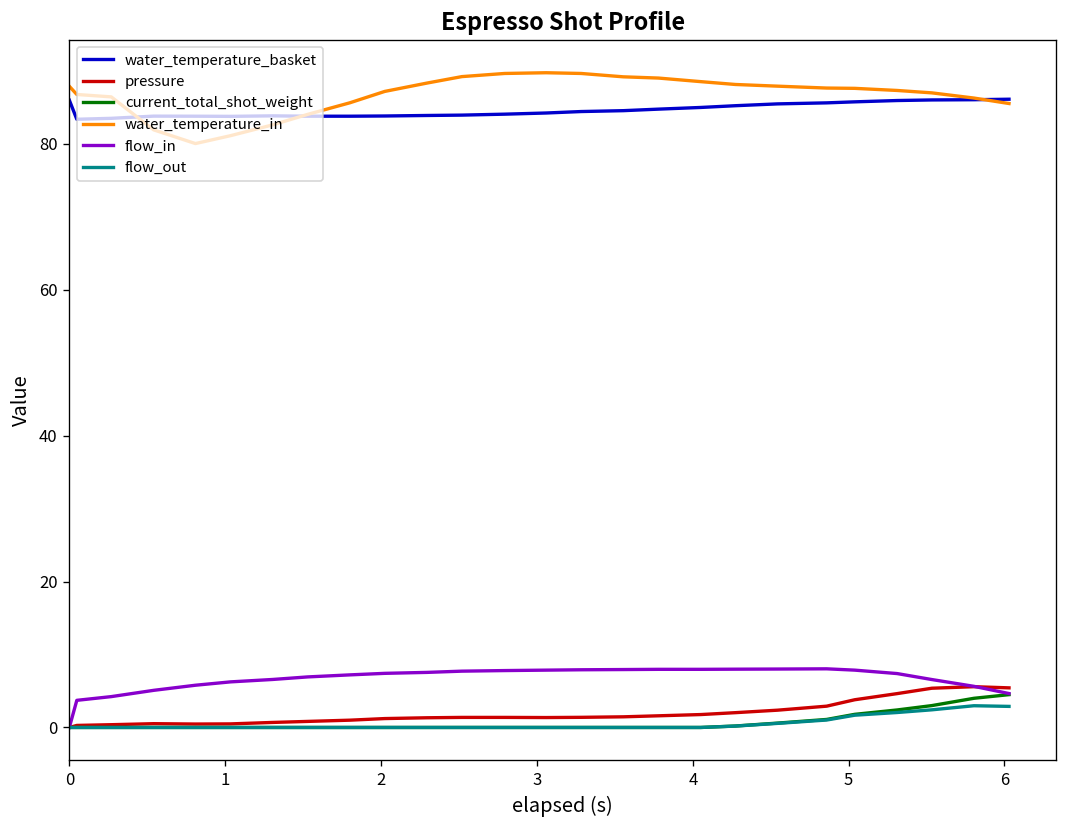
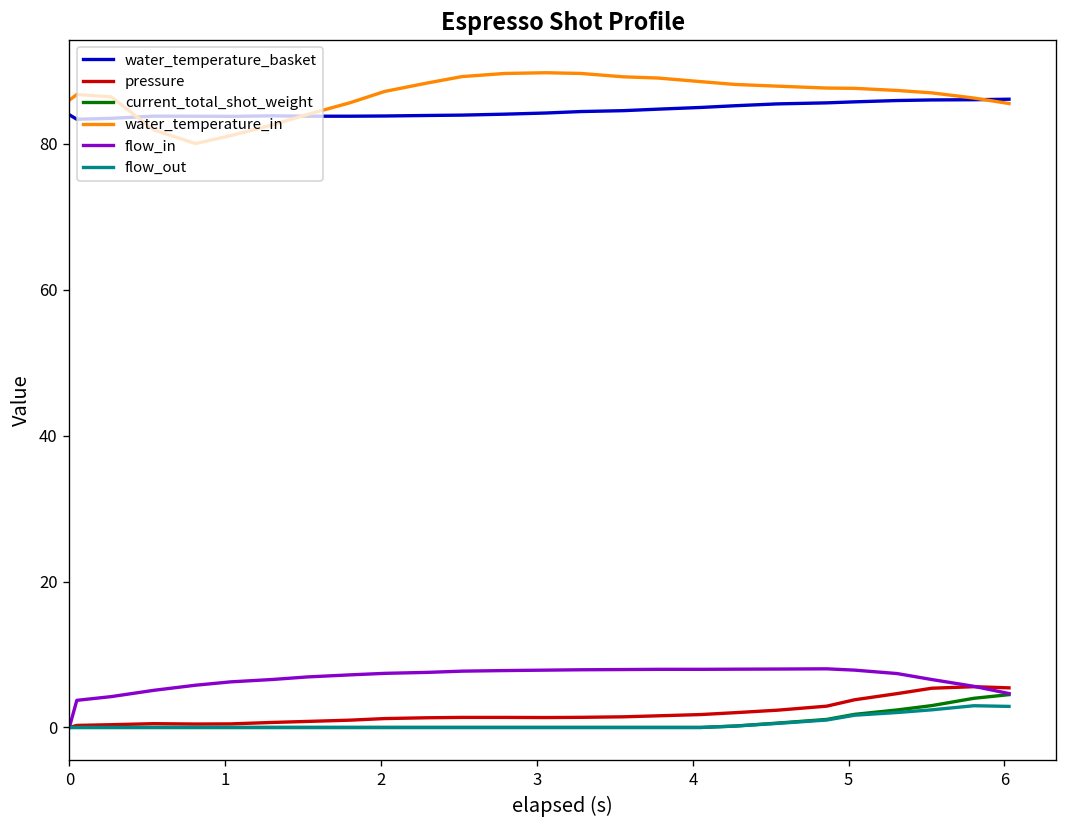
  {
    "water_temperature_basket": {
-     "0": 86
+     "0": 84
    },
    "water_temperature_in": {
-     "0": 88
+     "0": 86
    }
  }
